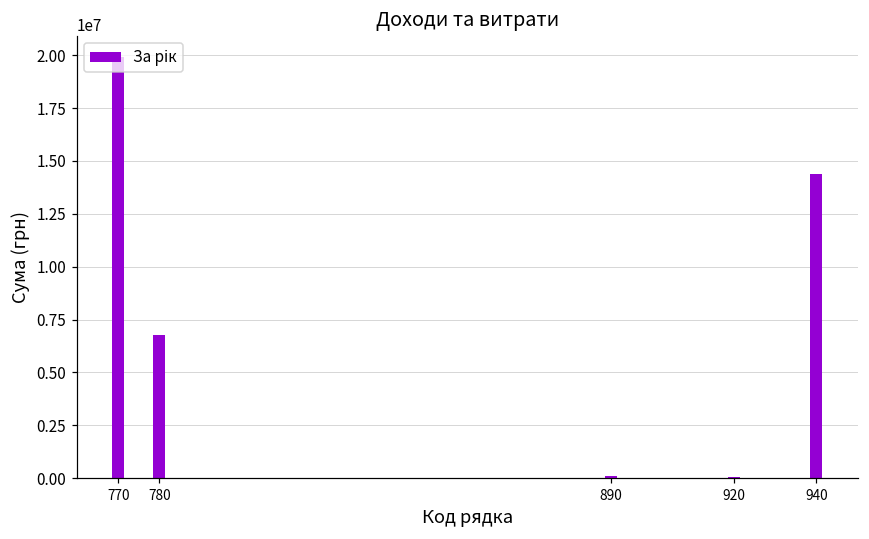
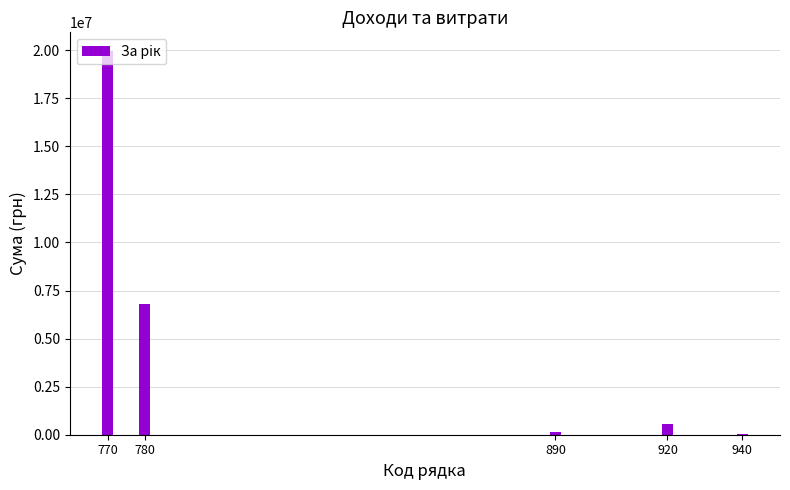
  {
    "780": 6800000,
-   "920": 0,
-   "940": 14400000
+   "920": 500000,
+   "940": 0
  }
